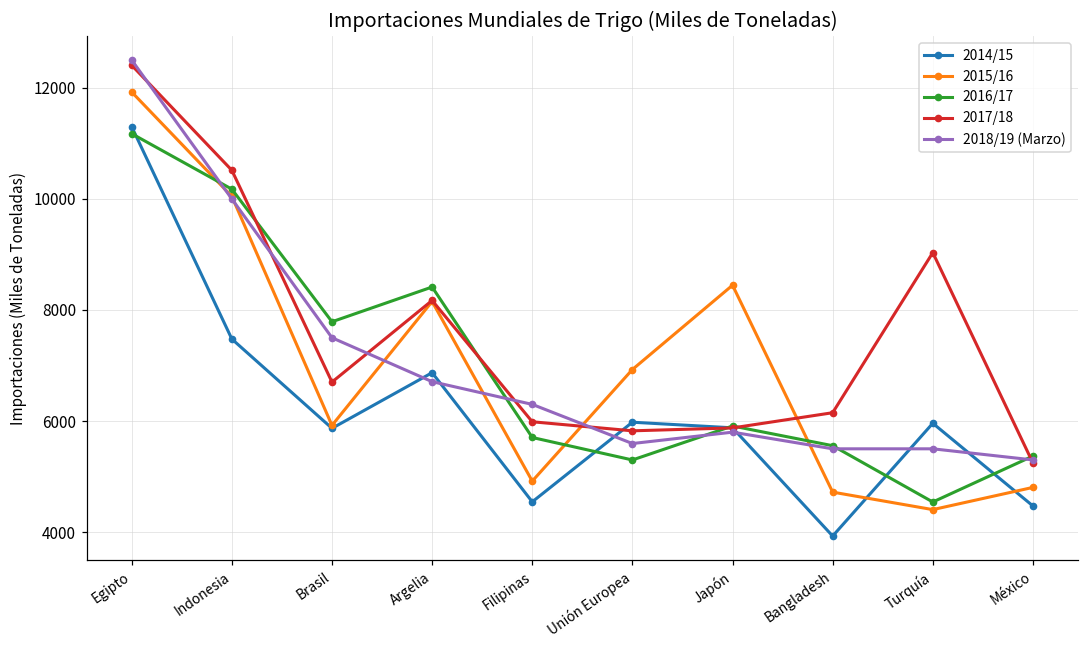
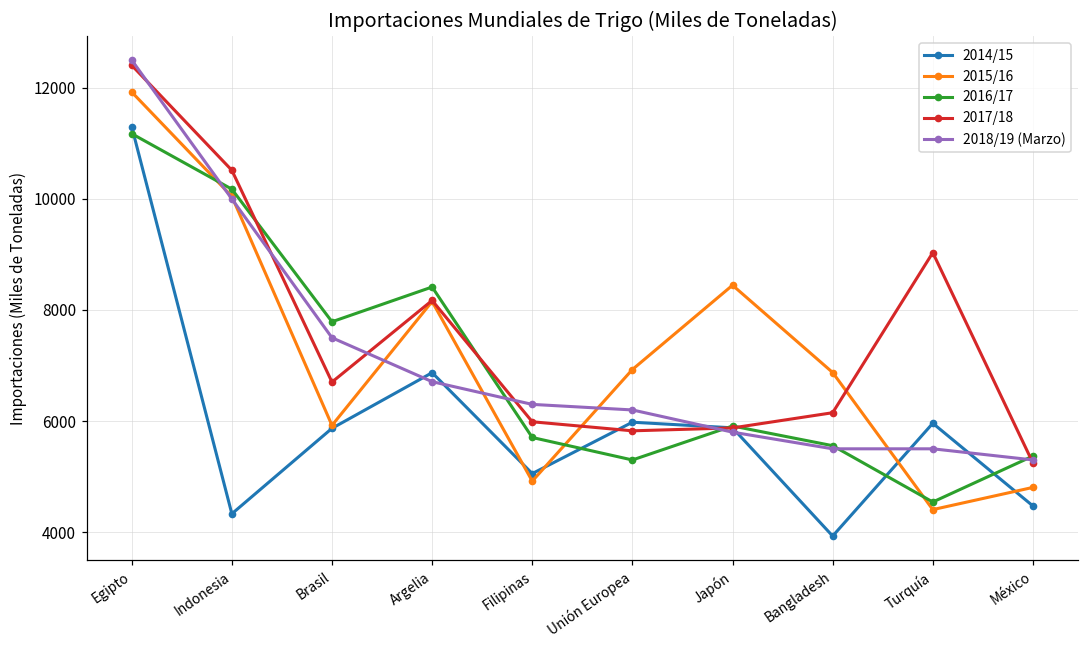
  {
    "2014/15": {
      "Egipto": 11300,
-     "Indonesia": 7500,
+     "Indonesia": 4300,
      "Brasil": 5900,
      "Argelia": 6900,
-     "Filipinas": 4500,
+     "Filipinas": 5100,
      "Unión Europea": 6000,
      "Bangladesh": 3900,
      "Turquía": 6000,
      "México": 4500
    },
    "2015/16": {
      "Egipto": 11900,
      "Brasil": 5900,
      "Filipinas": 4900,
      "Unión Europea": 6900,
      "Japón": 8400,
-     "Bangladesh": 4700,
+     "Bangladesh": 6900,
      "Turquía": 4400,
      "México": 4800
    },
    "2016/17": {
      "Egipto": 11200,
      "Indonesia": 10200,
      "Brasil": 7800,
      "Argelia": 8400,
      "Filipinas": 5700,
      "Unión Europea": 5300,
      "Bangladesh": 5600,
      "Turquía": 4500,
      "México": 5400
    },
    "2017/18": {
      "Egipto": 12400,
      "Indonesia": 10500,
      "Brasil": 6700,
      "Filipinas": 6000,
      "Unión Europea": 5800,
      "Bangladesh": 6200,
      "Turquía": 9000,
      "México": 5200
    },
    "2018/19 (Marzo)": {
      "Egipto": 12500,
      "Brasil": 7500,
      "Argelia": 6700,
      "Filipinas": 6300,
-     "Unión Europea": 5600,
+     "Unión Europea": 6200,
      "Japón": 5800,
      "Bangladesh": 5500,
      "Turquía": 5500,
      "México": 5300
    }
  }
